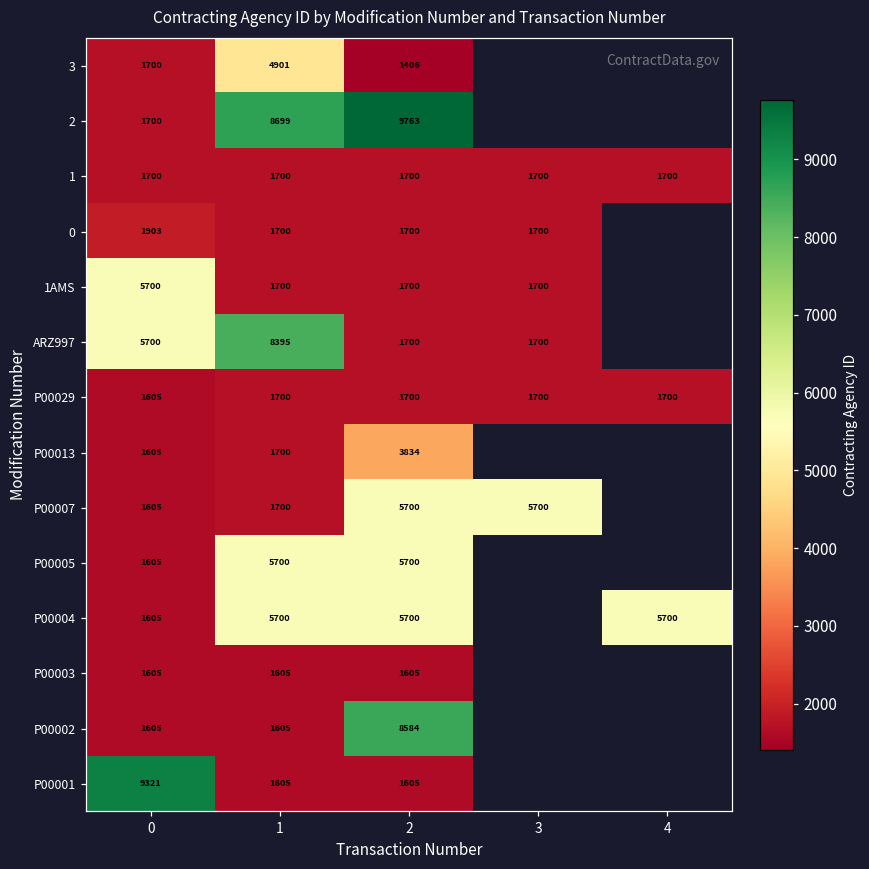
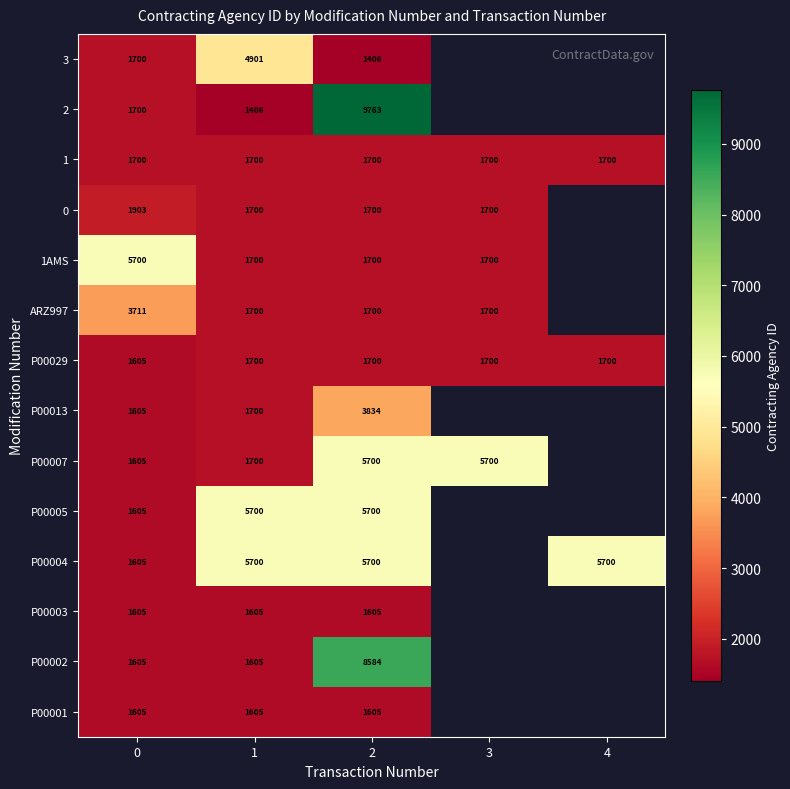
  {
    "3": {
      "0": 1700,
      "1": 4901,
      "2": 1406
    },
    "2": {
      "0": 1700,
-     "1": 8699,
+     "1": 1406,
      "2": 9763
    },
    "1": {
      "0": 1700,
      "1": 1700,
      "2": 1700,
      "3": 1700,
      "4": 1700
    },
    "0": {
      "0": 1903,
      "1": 1700,
      "2": 1700,
      "3": 1700
    },
    "1AMS": {
      "0": 5700,
      "1": 1700,
      "2": 1700,
      "3": 1700
    },
    "ARZ997": {
-     "0": 5700,
-     "1": 8395,
+     "0": 3711,
+     "1": 1700,
      "2": 1700,
      "3": 1700
    },
    "P00029": {
      "0": 1605,
      "1": 1700,
      "2": 1700,
      "3": 1700,
      "4": 1700
    },
    "P00013": {
      "0": 1605,
      "1": 1700,
      "2": 3834
    },
    "P00007": {
      "0": 1605,
      "1": 1700,
      "2": 5700,
      "3": 5700
    },
    "P00005": {
      "0": 1605,
      "1": 5700,
      "2": 5700
    },
    "P00004": {
      "0": 1605,
      "1": 5700,
      "2": 5700,
      "4": 5700
    },
    "P00003": {
      "0": 1605,
      "1": 1605,
      "2": 1605
    },
    "P00002": {
      "0": 1605,
      "1": 1605,
      "2": 8584
    },
    "P00001": {
-     "0": 9321,
+     "0": 1605,
      "1": 1605,
      "2": 1605
    }
  }
